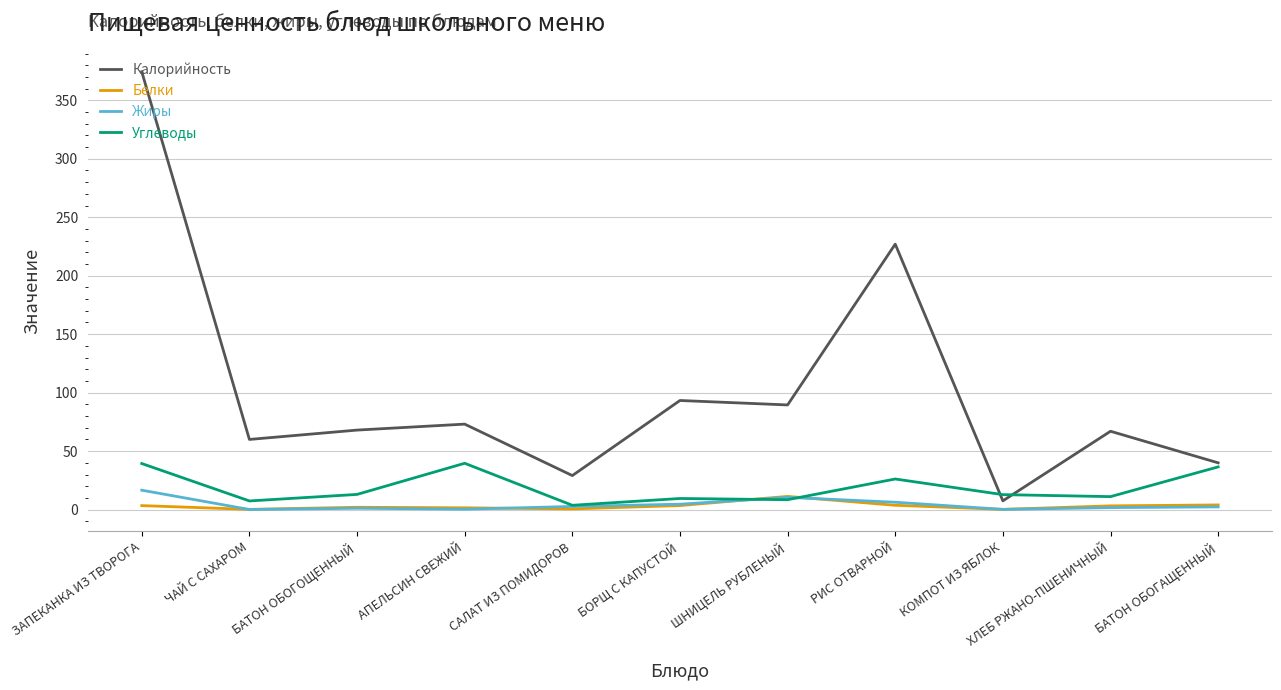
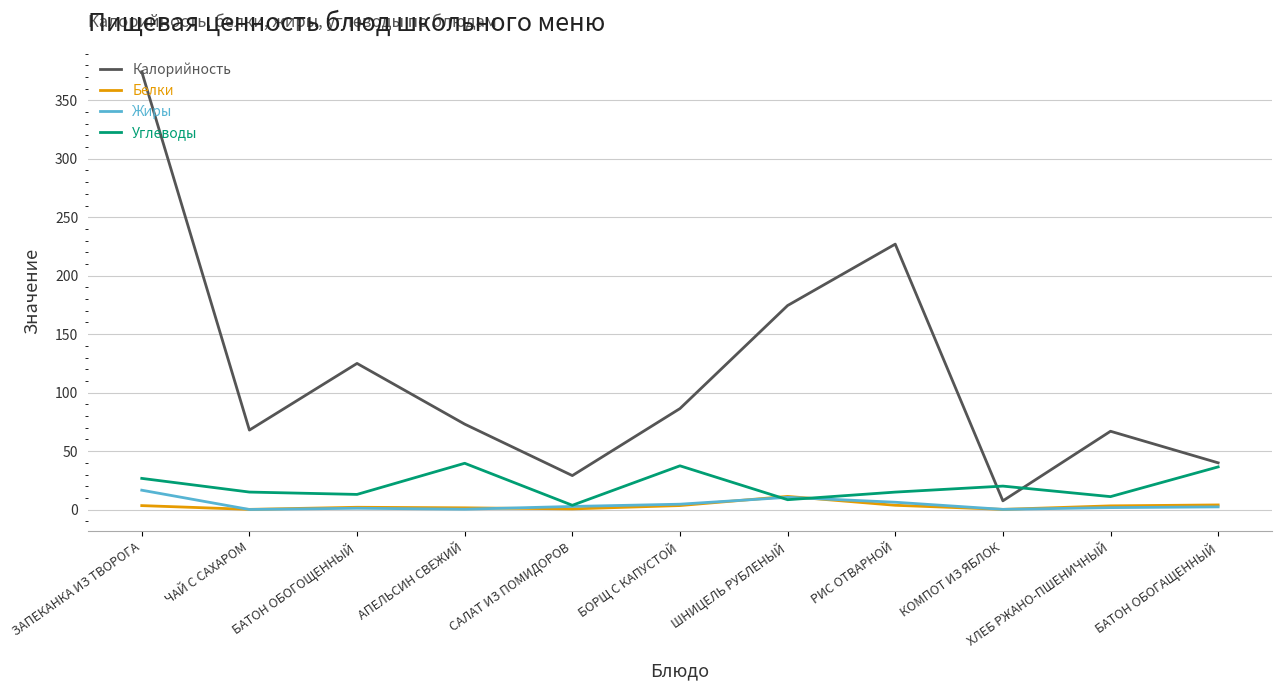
  {
    "Калорийность": {
      "ЗАПЕКАНКА ИЗ ТВОРОГА": 374,
-     "ЧАЙ С САХАРОМ": 60,
-     "БАТОН ОБОГОЩЕННЫЙ": 68,
+     "ЧАЙ С САХАРОМ": 68,
+     "БАТОН ОБОГОЩЕННЫЙ": 125,
      "АПЕЛЬСИН СВЕЖИЙ": 73,
      "САЛАТ ИЗ ПОМИДОРОВ": 29,
-     "БОРЩ С КАПУСТОЙ": 93,
-     "ШНИЦЕЛЬ РУБЛЕНЫЙ": 90,
+     "БОРЩ С КАПУСТОЙ": 86,
+     "ШНИЦЕЛЬ РУБЛЕНЫЙ": 175,
      "РИС ОТВАРНОЙ": 227,
      "КОМПОТ ИЗ ЯБЛОК": 8,
      "ХЛЕБ РЖАНО-ПШЕНИЧНЫЙ": 67,
      "БАТОН ОБОГАЩЕННЫЙ": 40
    },
    "Белки": {
      "ЗАПЕКАНКА ИЗ ТВОРОГА": 3,
      "РИС ОТВАРНОЙ": 4
    },
    "Жиры": {
      "ЗАПЕКАНКА ИЗ ТВОРОГА": 17,
      "РИС ОТВАРНОЙ": 6
    },
    "Углеводы": {
-     "ЗАПЕКАНКА ИЗ ТВОРОГА": 39,
-     "ЧАЙ С САХАРОМ": 7,
+     "ЗАПЕКАНКА ИЗ ТВОРОГА": 27,
+     "ЧАЙ С САХАРОМ": 15,
      "БАТОН ОБОГОЩЕННЫЙ": 13,
      "АПЕЛЬСИН СВЕЖИЙ": 40,
-     "БОРЩ С КАПУСТОЙ": 10,
-     "РИС ОТВАРНОЙ": 26,
-     "КОМПОТ ИЗ ЯБЛОК": 13,
+     "БОРЩ С КАПУСТОЙ": 37,
+     "РИС ОТВАРНОЙ": 15,
+     "КОМПОТ ИЗ ЯБЛОК": 20,
      "ХЛЕБ РЖАНО-ПШЕНИЧНЫЙ": 11,
      "БАТОН ОБОГАЩЕННЫЙ": 37
    }
  }
